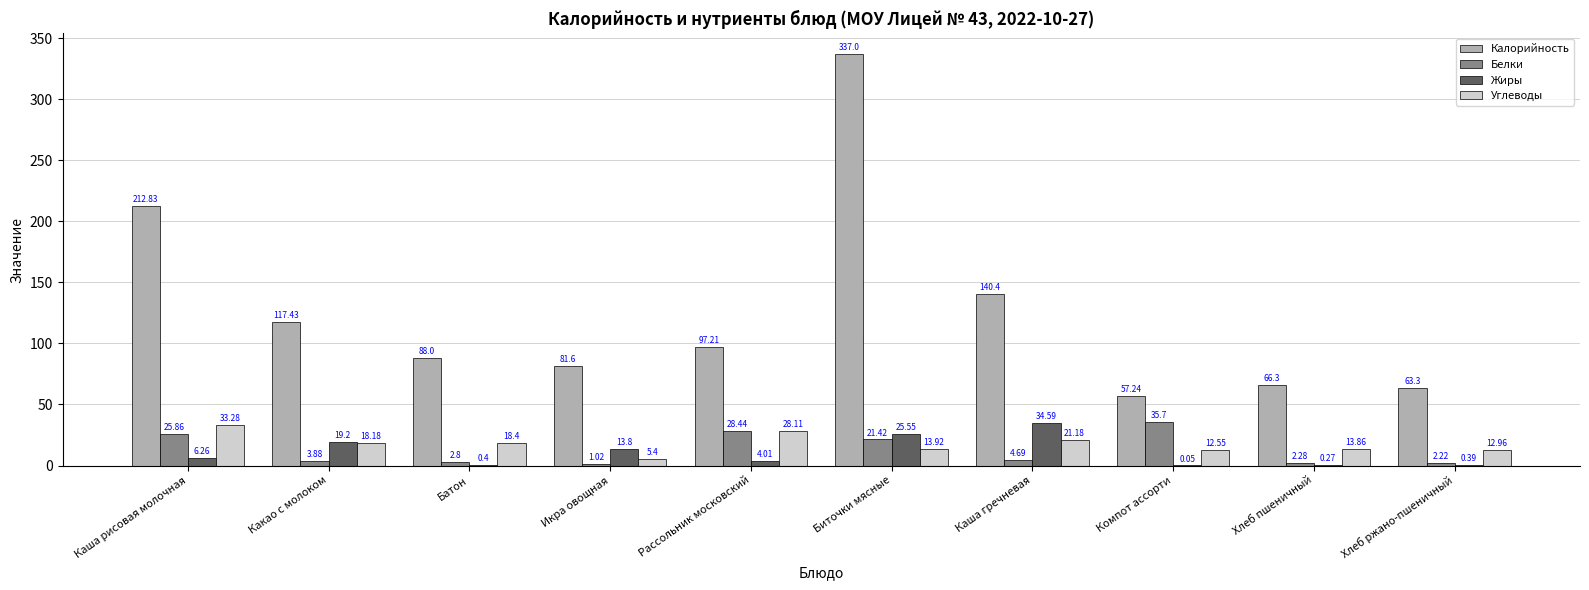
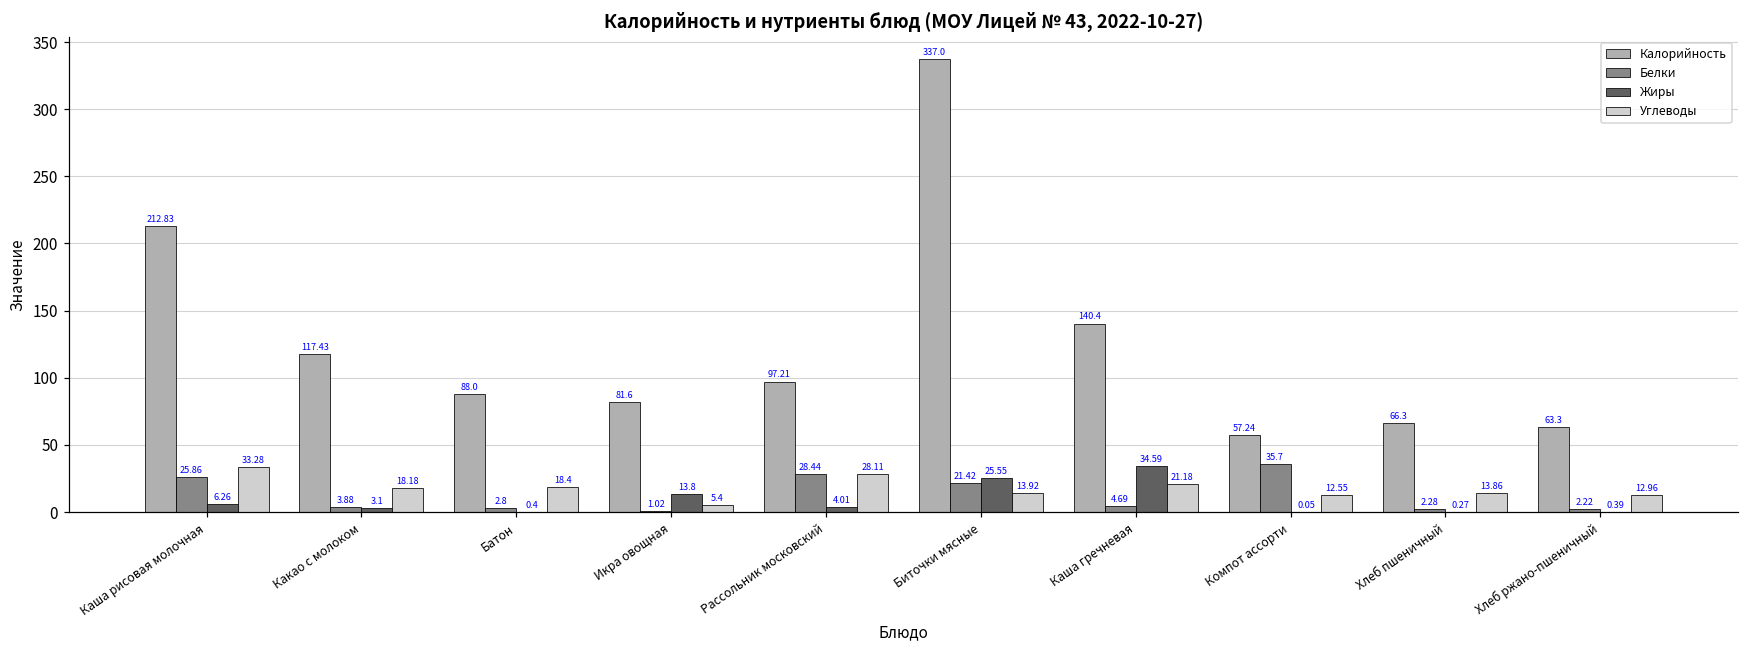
  {
    "Белки": {
      "Каша рисовая молочная": 25.86,
      "Какао с молоком": 3.88,
      "Батон": 2.8,
      "Икра овощная": 1.02,
      "Рассольник московский": 28.44,
      "Биточки мясные": 21.42,
      "Каша гречневая": 4.69,
      "Компот ассорти": 35.7,
      "Хлеб пшеничный": 2.28,
      "Хлеб ржано-пшеничный": 2.22
    },
    "Жиры": {
      "Каша рисовая молочная": 6.26,
-     "Какао с молоком": 19.2,
+     "Какао с молоком": 3.1,
      "Батон": 0.4,
      "Икра овощная": 13.8,
      "Рассольник московский": 4.01,
      "Биточки мясные": 25.55,
      "Каша гречневая": 34.59,
      "Компот ассорти": 0.05,
      "Хлеб пшеничный": 0.27,
      "Хлеб ржано-пшеничный": 0.39
    }
  }
